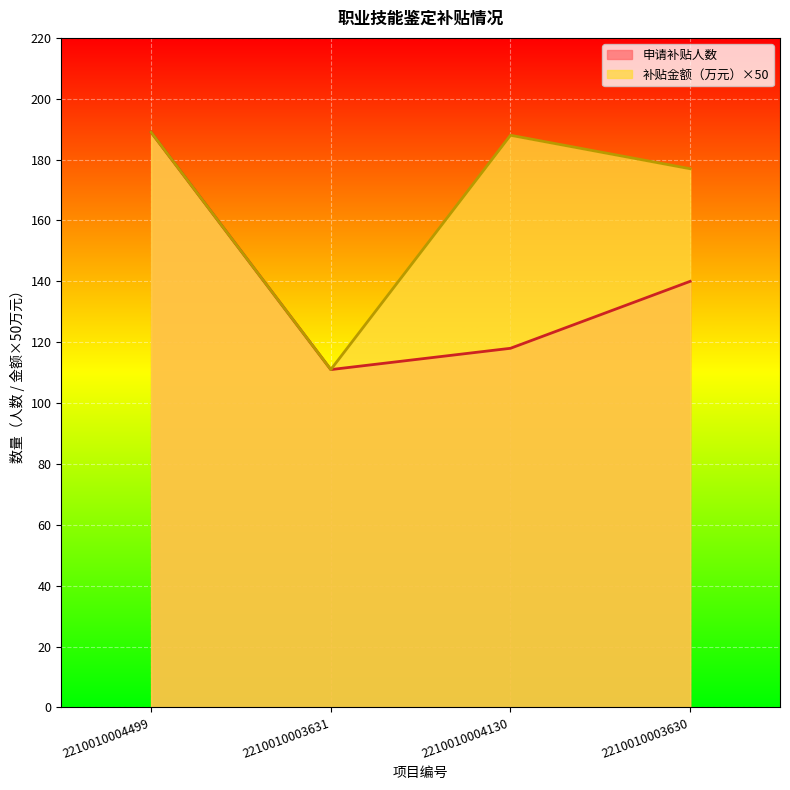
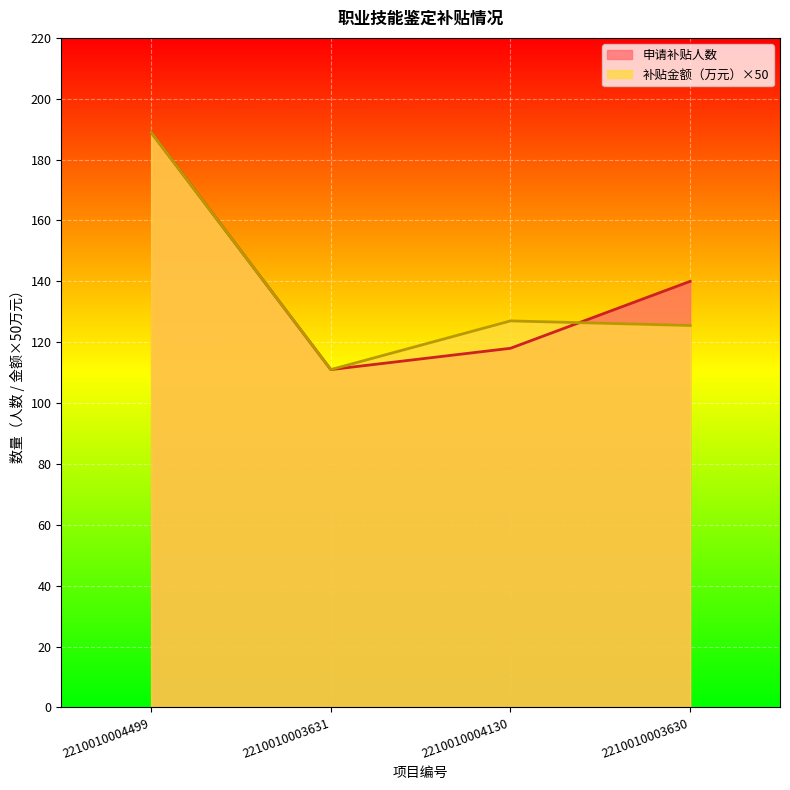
  {
    "申请补贴人数": {
      "2210010004130": 118,
      "2210010003630": 140
    },
    "补贴金额（万元）×50": {
-     "2210010004130": 188,
-     "2210010003630": 177
+     "2210010004130": 127,
+     "2210010003630": 125
    }
  }
